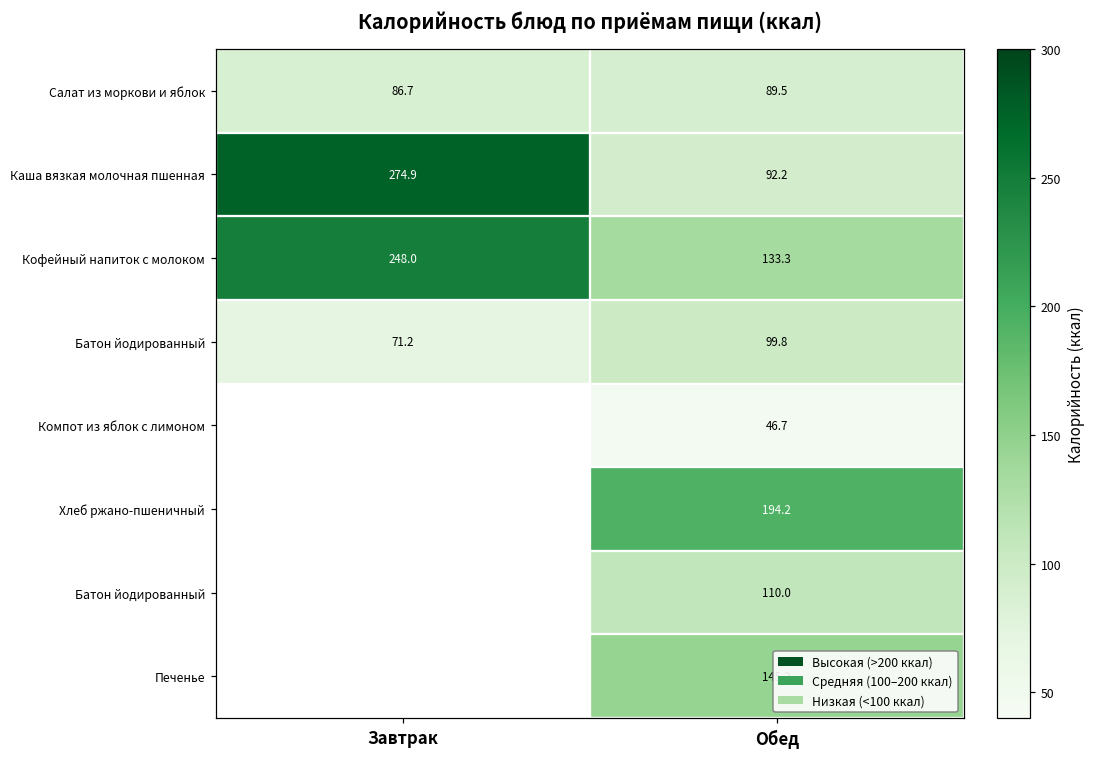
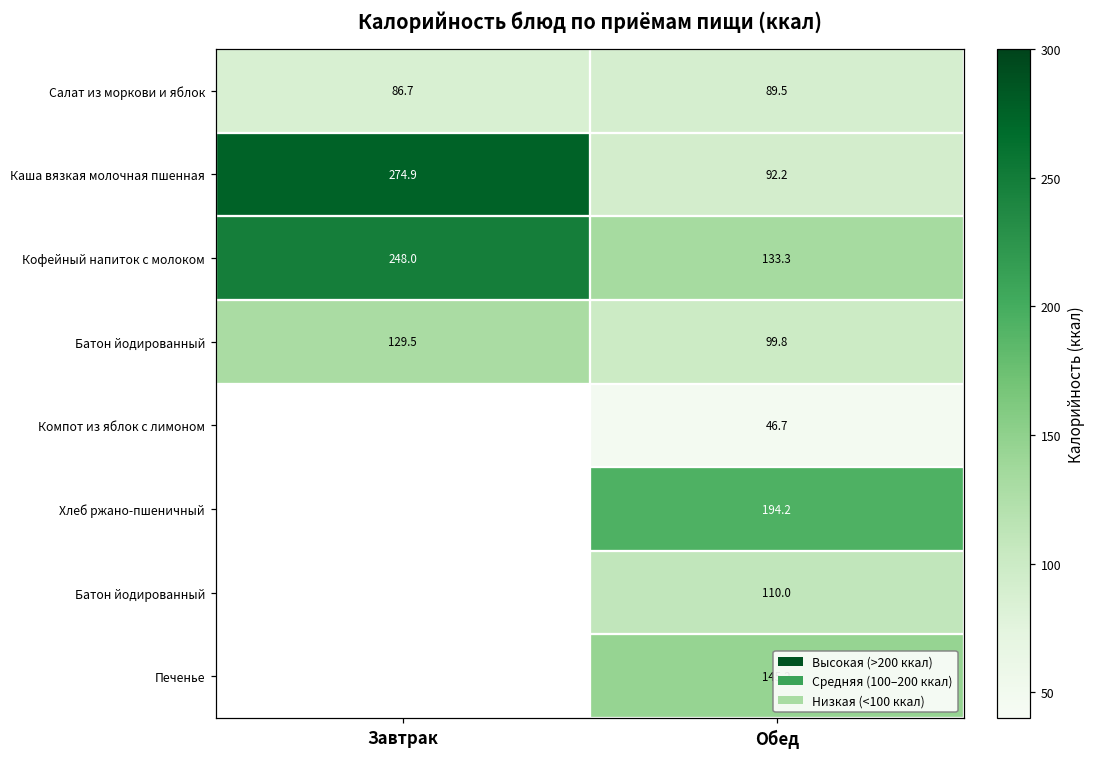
  {
    "Салат из моркови и яблок": {
      "Завтрак": 86.7,
      "Обед": 89.5
    },
    "Каша вязкая молочная пшенная": {
      "Завтрак": 274.9,
      "Обед": 92.2
    },
    "Кофейный напиток с молоком": {
      "Завтрак": 248.0,
      "Обед": 133.3
    },
    "Батон йодированный": {
-     "Завтрак": 71.2
+     "Завтрак": 129.5
    },
    "Компот из яблок с лимоном": {
      "Обед": 46.7
    },
    "Хлеб ржано-пшеничный": {
      "Обед": 194.2
    }
  }
